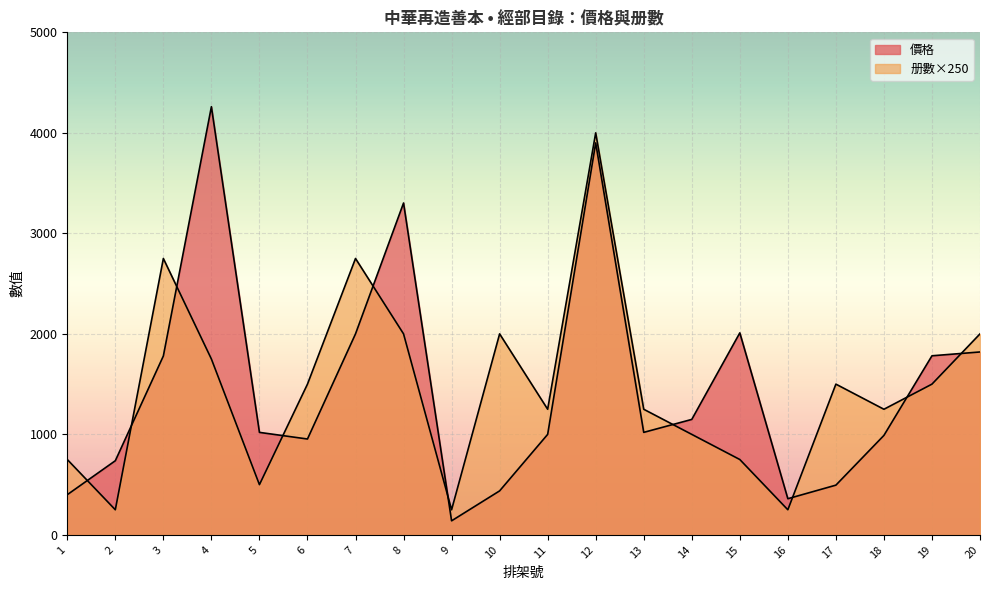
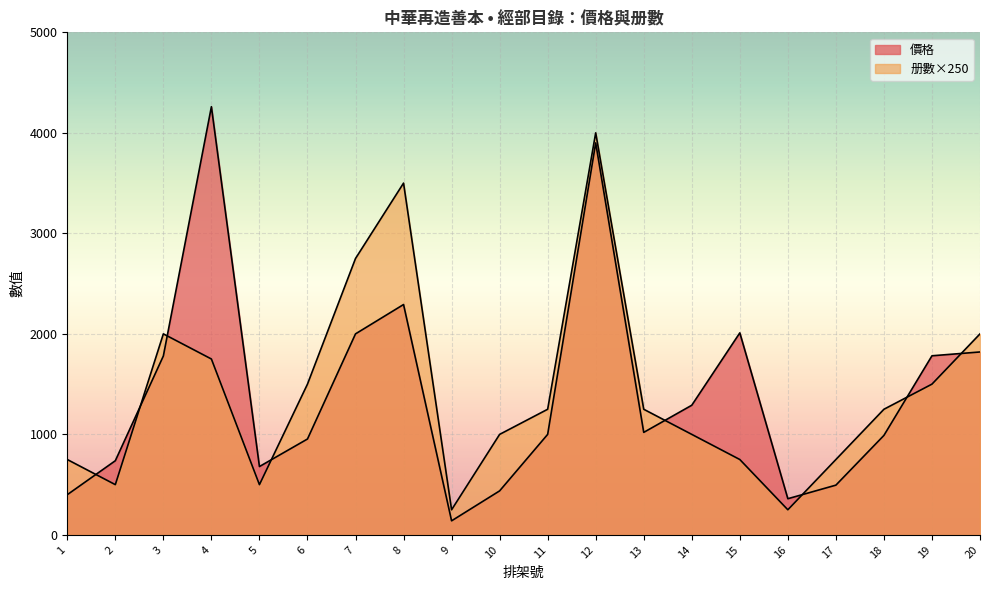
  {
    "價格": {
      "1": 400,
      "2": 740,
      "3": 1780,
      "4": 4260,
-     "5": 1020,
+     "5": 680,
      "6": 950,
      "7": 2000,
-     "8": 3300,
+     "8": 2290,
      "9": 140,
      "10": 440,
      "11": 1000,
      "12": 3900,
      "13": 1020,
-     "14": 1150,
+     "14": 1290,
      "15": 2010,
      "16": 360,
      "17": 500,
      "18": 990,
      "19": 1780,
      "20": 1820
    },
    "册數×250": {
      "1": 750,
-     "2": 250,
-     "3": 2750,
+     "2": 500,
+     "3": 2000,
      "4": 1750,
      "5": 500,
      "6": 1500,
      "7": 2750,
-     "8": 2000,
+     "8": 3500,
      "9": 250,
-     "10": 2000,
+     "10": 1000,
      "11": 1250,
      "12": 4000,
      "13": 1250,
      "14": 1000,
      "15": 750,
      "16": 250,
-     "17": 1500,
+     "17": 750,
      "18": 1250,
      "19": 1500,
      "20": 2000
    }
  }
